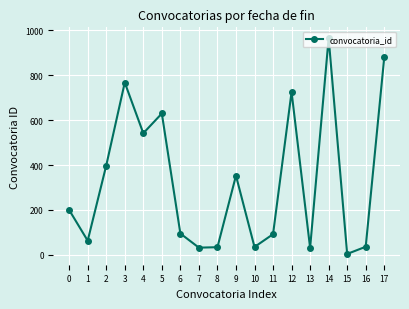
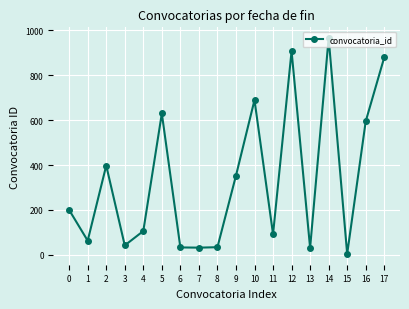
  {
    "0": 200,
    "1": 60,
    "2": 400,
-   "3": 770,
-   "4": 540,
+   "3": 40,
+   "4": 110,
    "5": 630,
-   "6": 100,
+   "6": 30,
    "7": 30,
    "8": 30,
    "9": 350,
-   "10": 40,
+   "10": 690,
    "11": 90,
-   "12": 730,
+   "12": 910,
    "13": 30,
    "15": 0,
-   "16": 40,
+   "16": 600,
    "17": 880
  }
